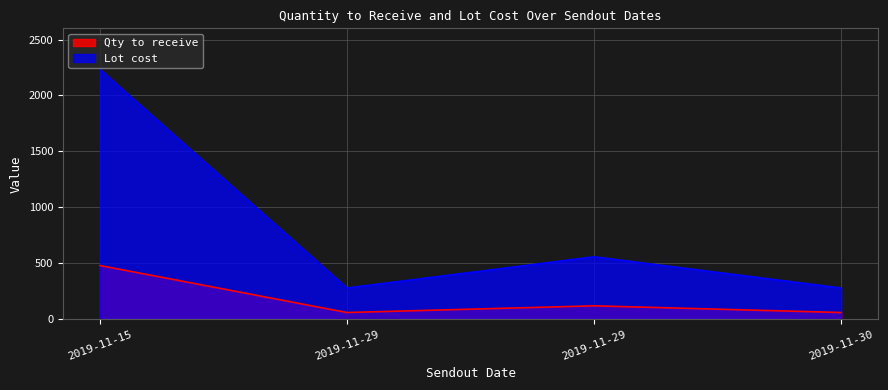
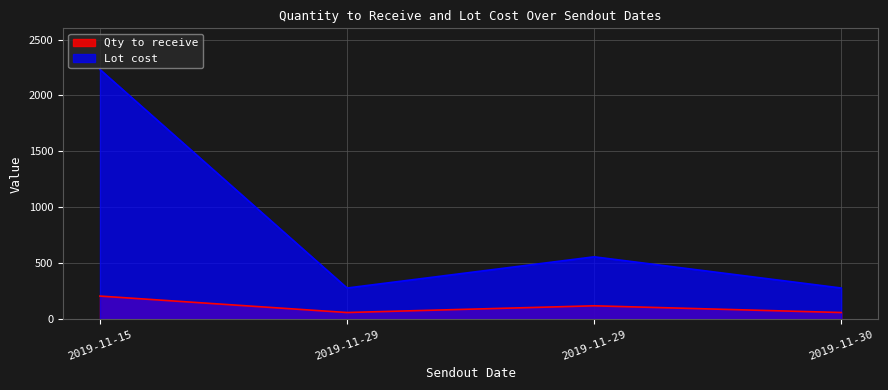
  {
    "Qty to receive": {
-     "2019-11-15": 480,
+     "2019-11-15": 210,
      "2019-11-30": 60
    },
    "Lot cost": {
      "2019-11-15": 2230,
      "2019-11-30": 280
    }
  }
